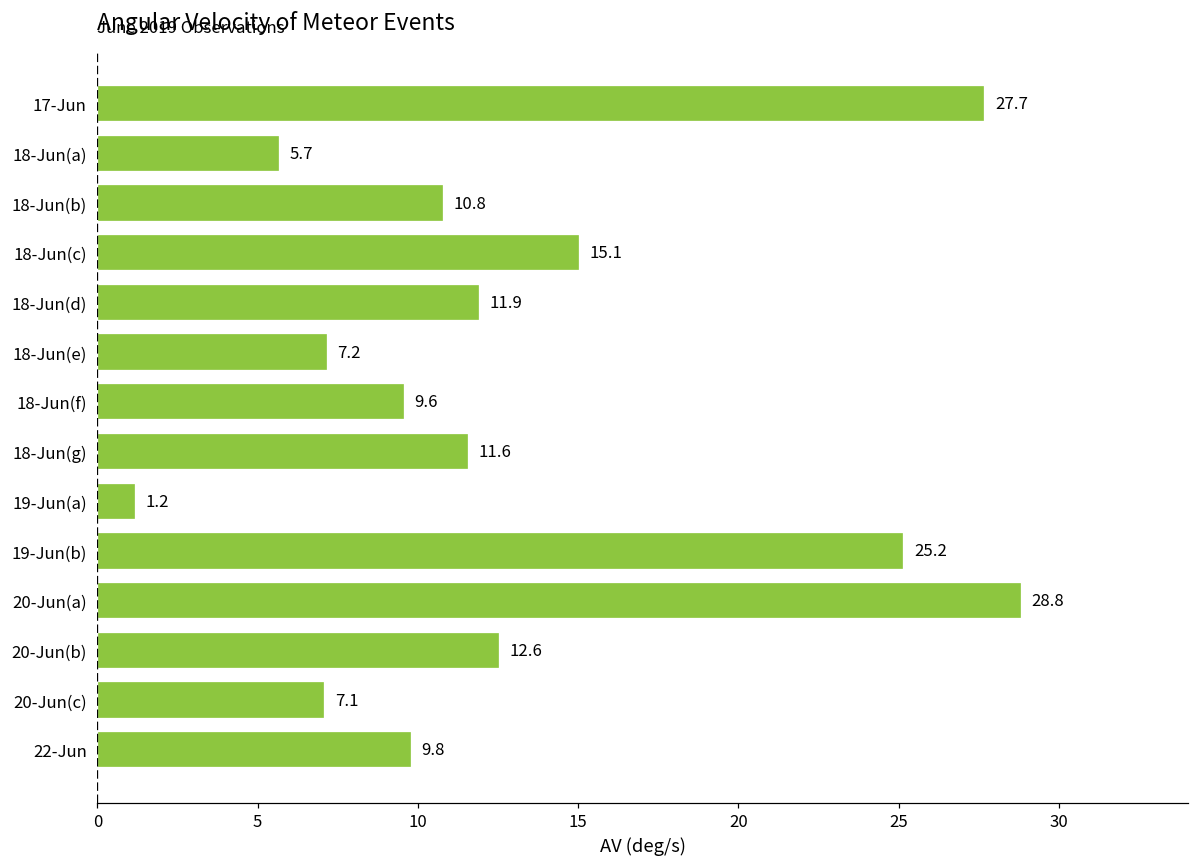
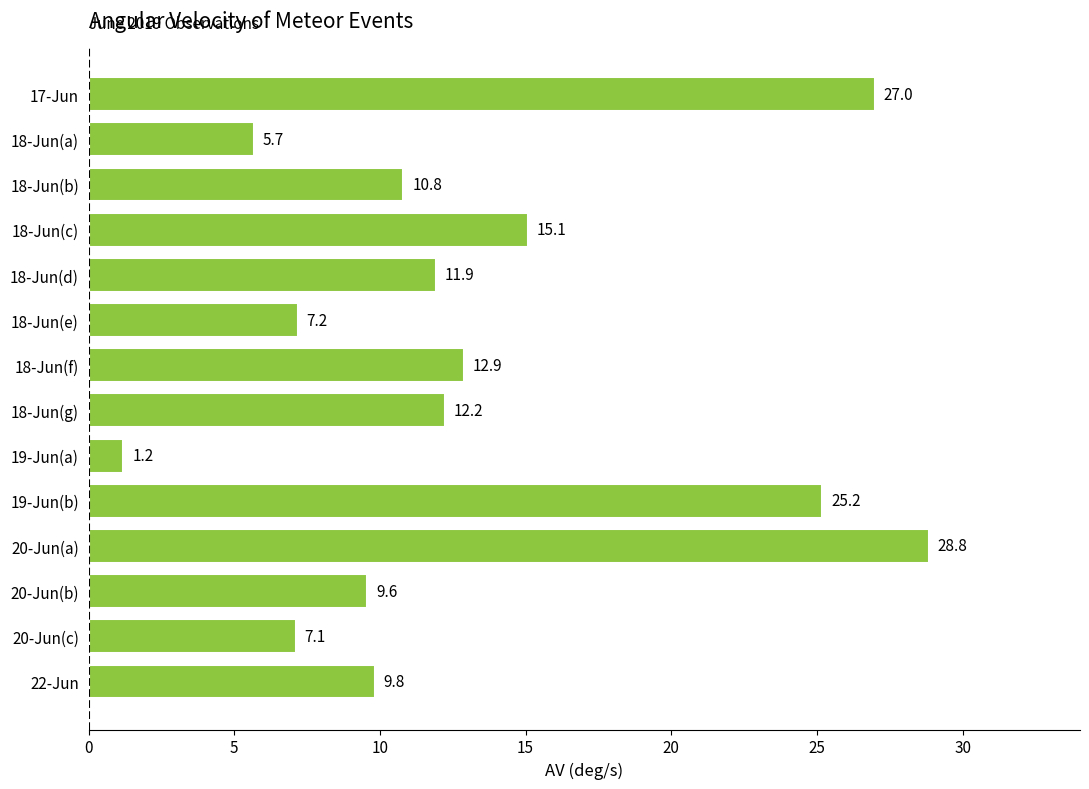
  {
-   "17-Jun": 27.7,
+   "17-Jun": 27.0,
    "18-Jun(a)": 5.7,
    "18-Jun(b)": 10.8,
    "18-Jun(c)": 15.1,
    "18-Jun(d)": 11.9,
    "18-Jun(e)": 7.2,
-   "18-Jun(f)": 9.6,
-   "18-Jun(g)": 11.6,
+   "18-Jun(f)": 12.9,
+   "18-Jun(g)": 12.2,
    "19-Jun(a)": 1.2,
    "19-Jun(b)": 25.2,
    "20-Jun(a)": 28.8,
-   "20-Jun(b)": 12.6,
+   "20-Jun(b)": 9.6,
    "20-Jun(c)": 7.1,
    "22-Jun": 9.8
  }
